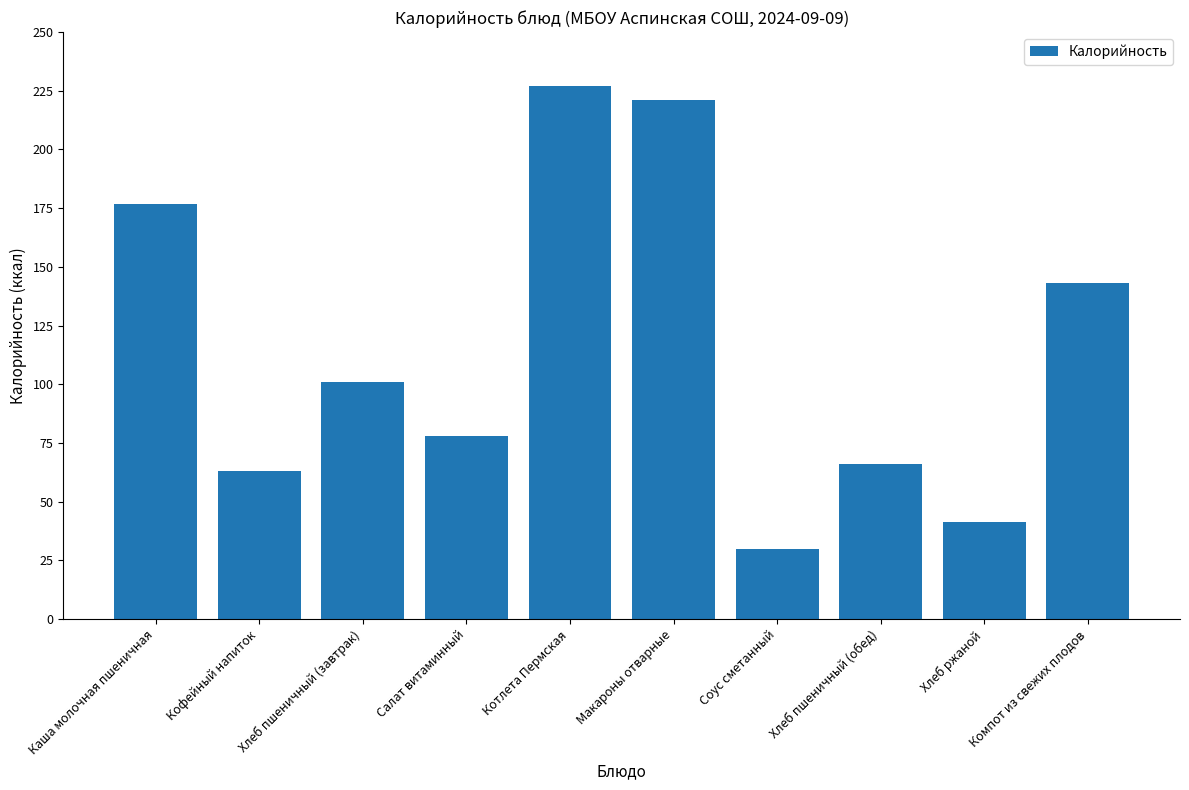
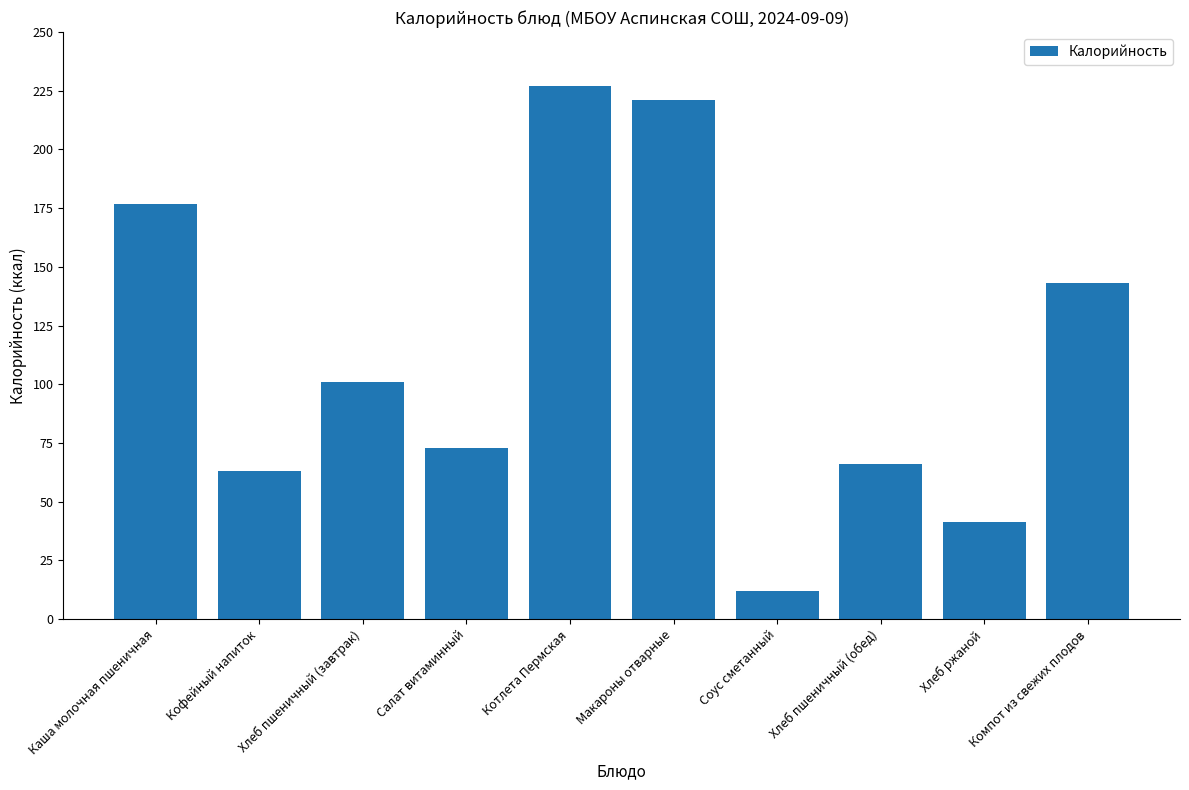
  {
    "Каша молочная пшеничная": 177,
    "Кофейный напиток": 63,
    "Хлеб пшеничный (завтрак)": 101,
-   "Салат витаминный": 78,
+   "Салат витаминный": 73,
    "Котлета Пермская": 227,
    "Макароны отварные": 221,
-   "Соус сметанный": 30,
+   "Соус сметанный": 12,
    "Хлеб пшеничный (обед)": 66,
    "Хлеб ржаной": 41,
    "Компот из свежих плодов": 143
  }
